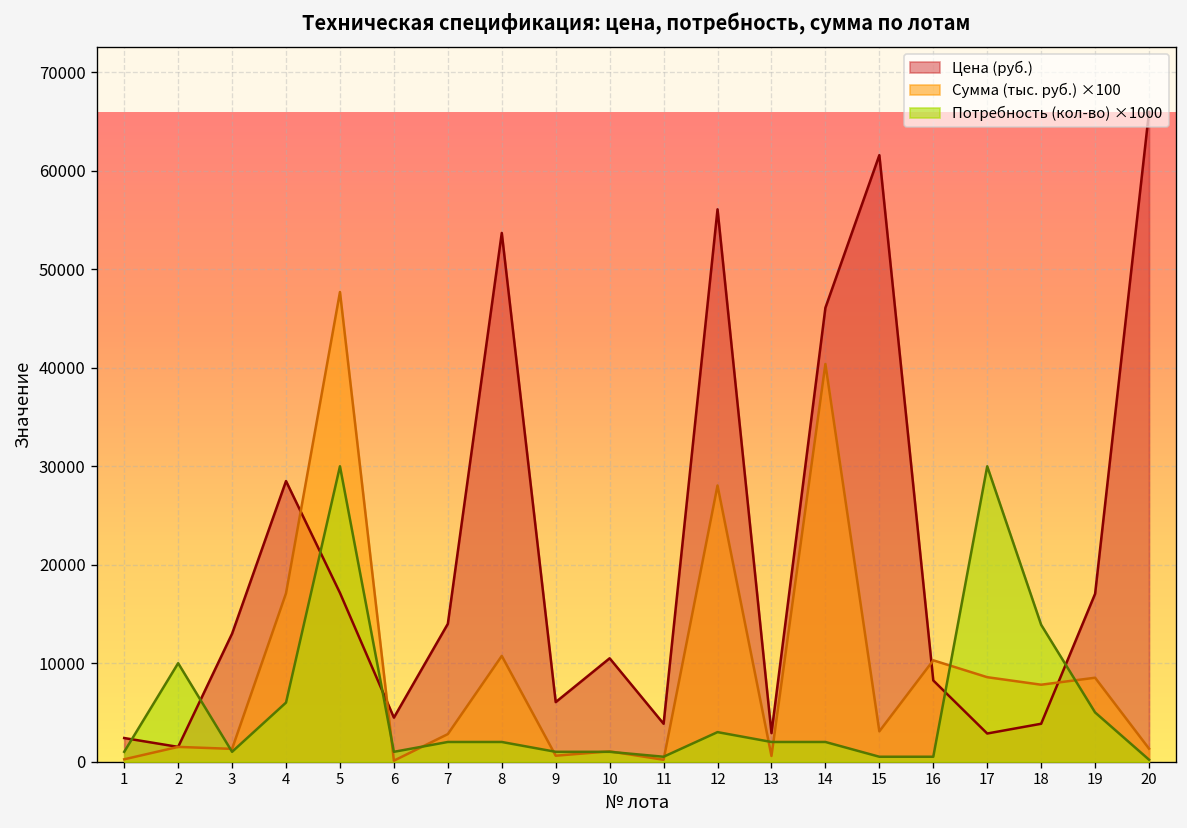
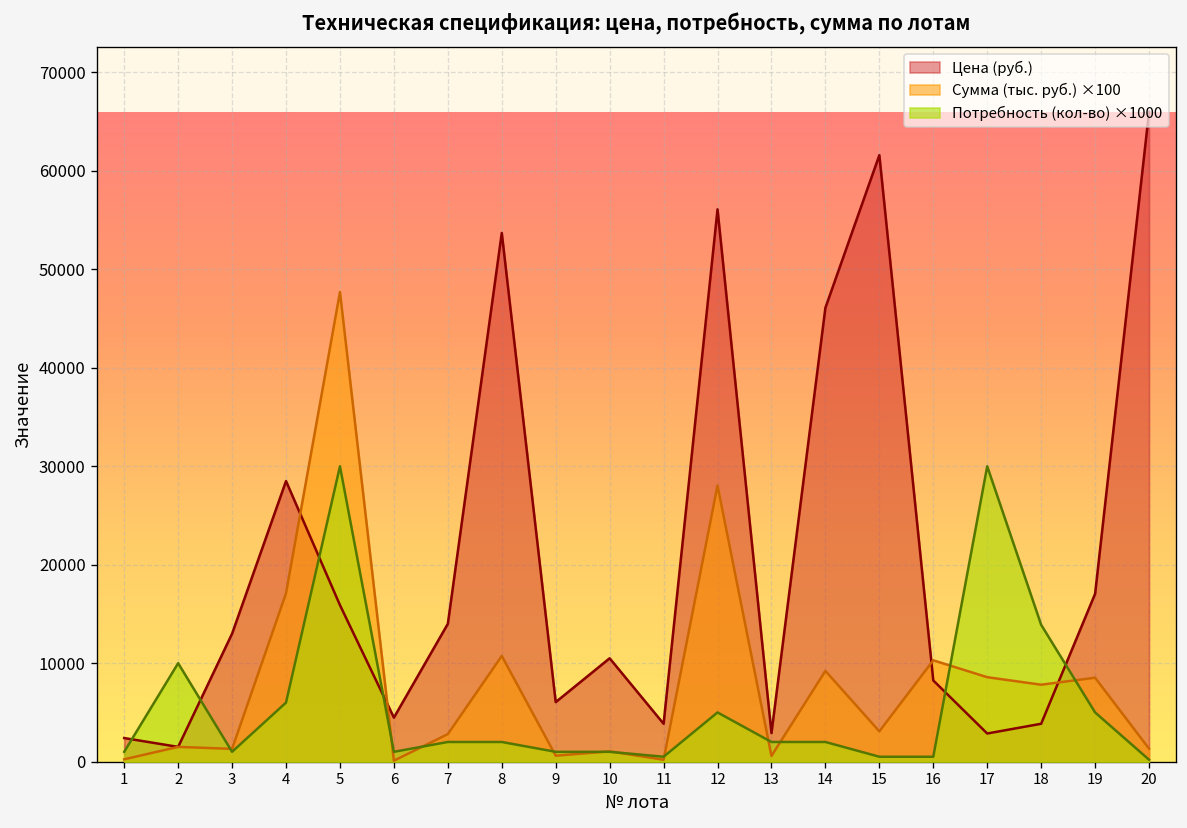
  {
    "Цена (руб.)": {
      "1": 2000,
      "3": 13000,
      "4": 29000,
-     "5": 17000,
+     "5": 16000,
      "6": 4000,
      "7": 14000,
      "8": 54000,
      "9": 6000,
      "10": 11000,
      "11": 4000,
      "12": 56000,
      "13": 3000,
      "14": 46000,
      "15": 62000,
      "16": 8000,
      "17": 3000,
      "18": 4000,
      "19": 17000
    },
    "Сумма (тыс. руб.) ×100": {
      "1": 0,
      "4": 17000,
      "5": 48000,
      "6": 0,
      "7": 3000,
      "8": 11000,
      "9": 1000,
      "12": 28000,
      "13": 1000,
-     "14": 40000,
+     "14": 9000,
      "15": 3000,
      "16": 10000,
      "17": 9000,
      "18": 8000,
      "19": 9000,
      "20": 1000
    },
    "Потребность (кол-во) ×1000": {
      "1": 1000,
      "2": 10000,
      "4": 6000,
      "5": 30000,
      "6": 1000,
      "7": 2000,
      "8": 2000,
      "9": 1000,
-     "12": 3000,
+     "12": 5000,
      "13": 2000,
      "14": 2000,
      "15": 1000,
      "16": 1000,
      "17": 30000,
      "18": 14000,
      "19": 5000,
      "20": 0
    }
  }
